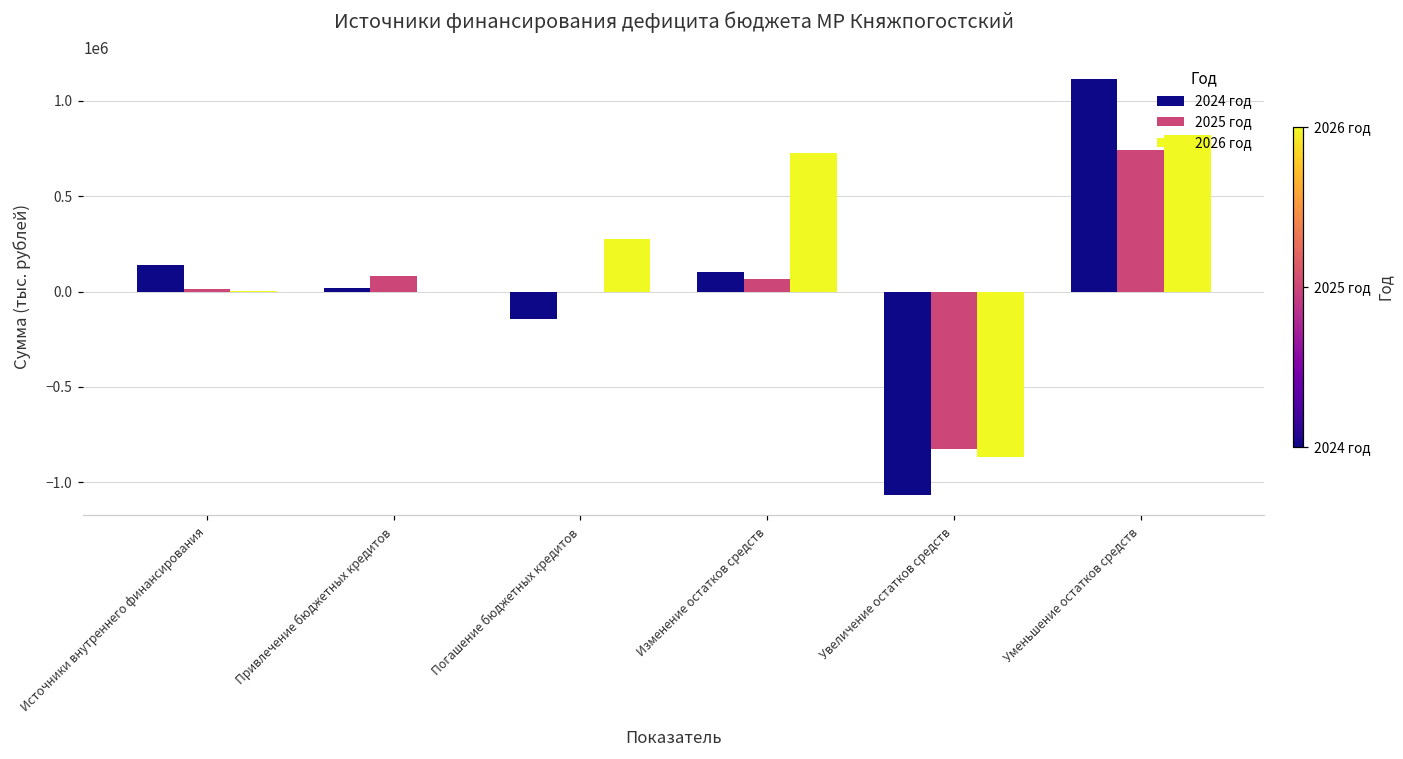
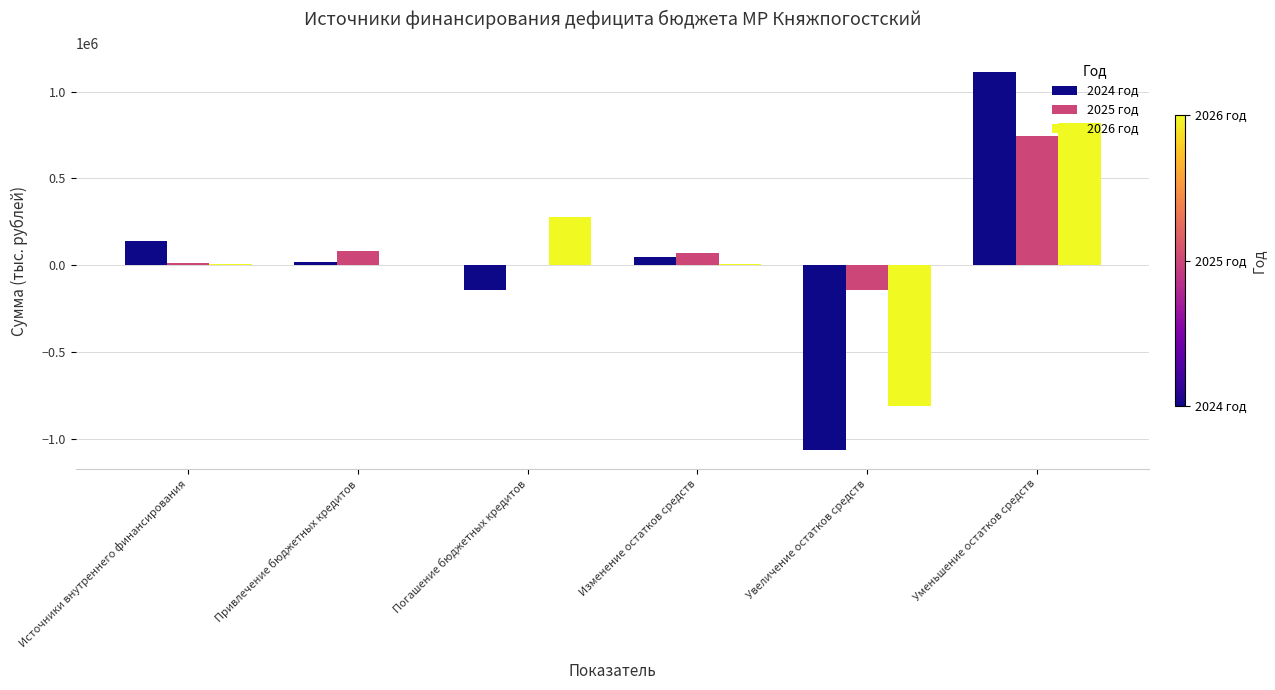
  {
    "2024 год": {
      "Источники внутреннего финансирования": 140000,
      "Привлечение бюджетных кредитов": 20000,
      "Погашение бюджетных кредитов": -150000,
-     "Изменение остатков средств": 100000,
+     "Изменение остатков средств": 50000,
      "Увеличение остатков средств": -1060000,
      "Уменьшение остатков средств": 1110000
    },
    "2025 год": {
      "Привлечение бюджетных кредитов": 80000,
      "Погашение бюджетных кредитов": 0,
      "Изменение остатков средств": 70000,
-     "Увеличение остатков средств": -830000,
+     "Увеличение остатков средств": -140000,
      "Уменьшение остатков средств": 740000
    },
    "2026 год": {
      "Привлечение бюджетных кредитов": 0,
      "Погашение бюджетных кредитов": 280000,
-     "Изменение остатков средств": 720000,
-     "Увеличение остатков средств": -870000,
+     "Изменение остатков средств": 10000,
+     "Увеличение остатков средств": -810000,
      "Уменьшение остатков средств": 820000
    }
  }
